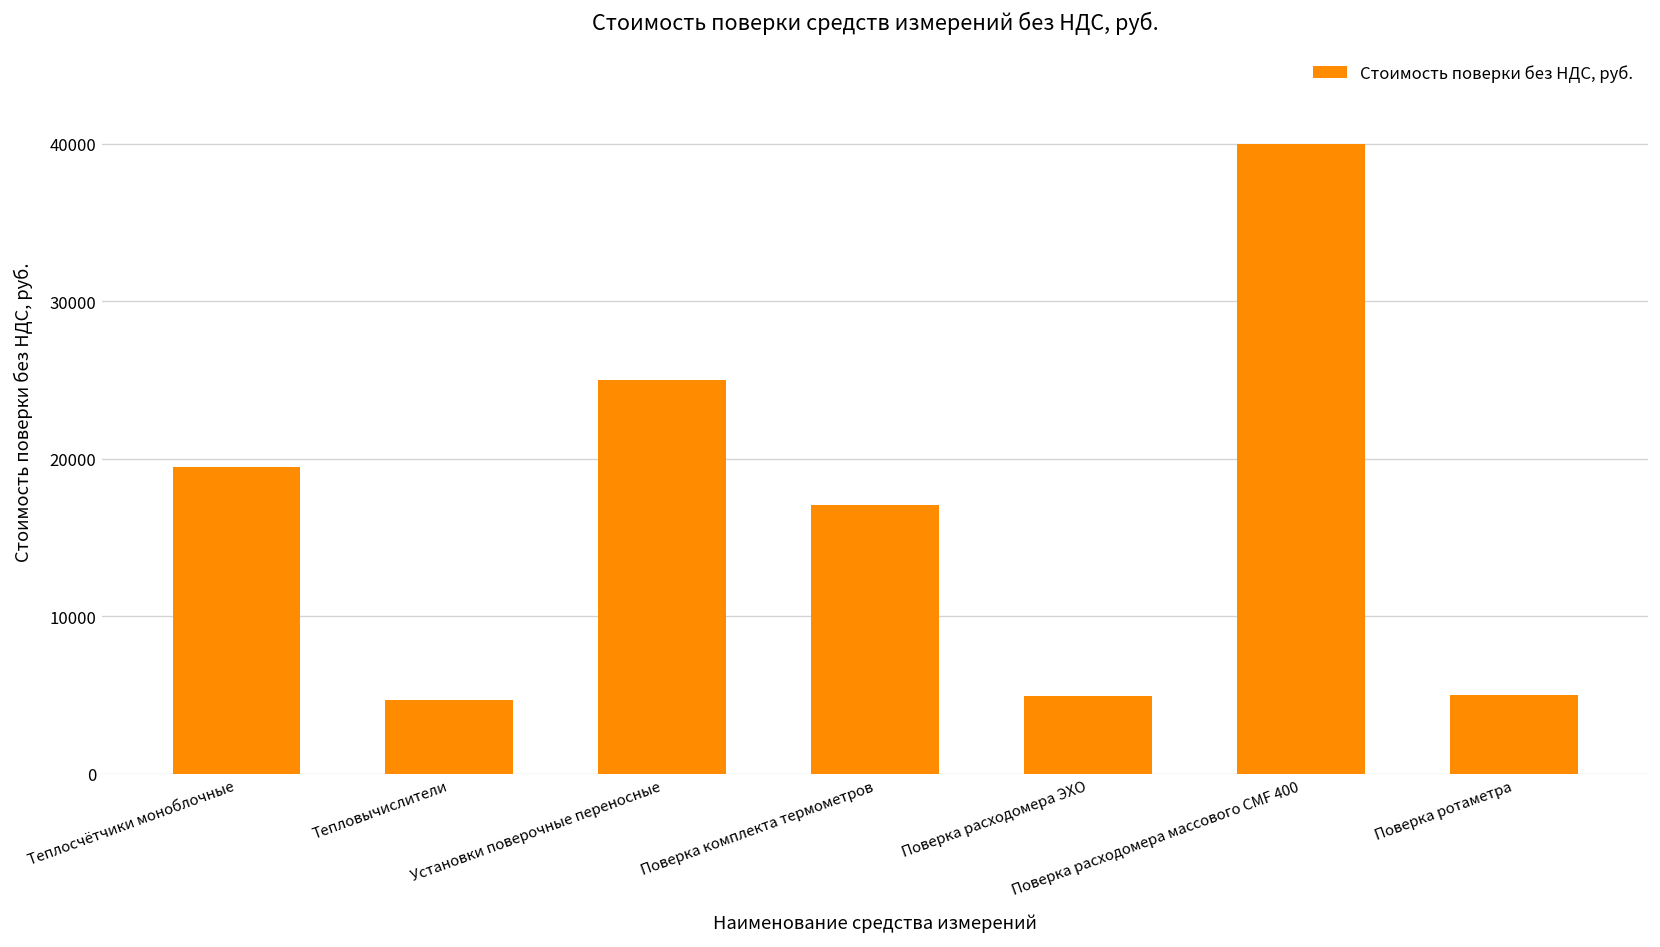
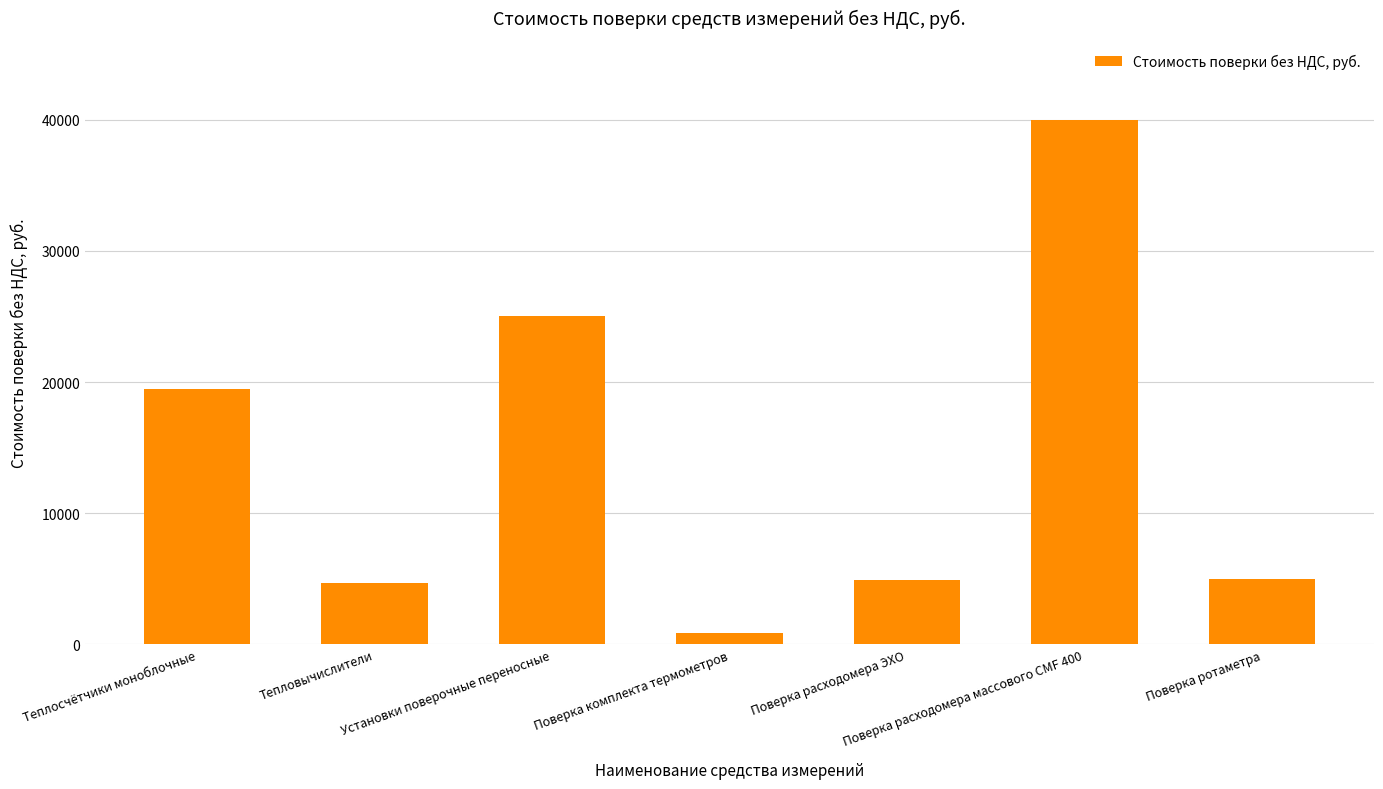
  {
    "Теплосчётчики моноблочные": 19500,
    "Тепловычислители": 4700,
    "Установки поверочные переносные": 25000,
-   "Поверка комплекта термометров": 17100,
+   "Поверка комплекта термометров": 900,
    "Поверка расходомера ЭХО": 4900,
    "Поверка расходомера массового CMF 400": 40000,
    "Поверка ротаметра": 5000
  }
